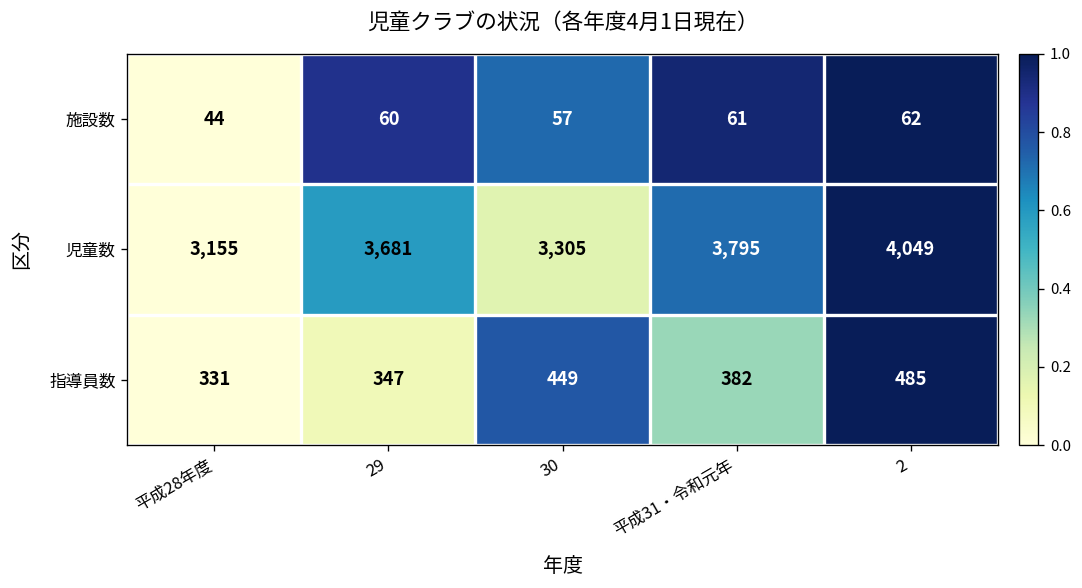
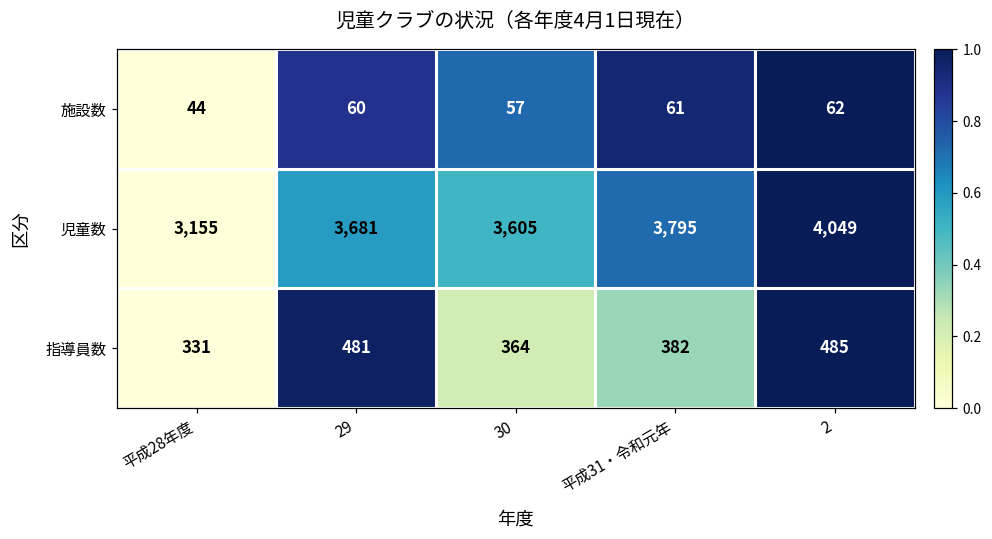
  {
    "施設数": {
      "平成28年度": "44",
      "29": "60",
      "30": "57",
      "平成31・令和元年": "61",
      "2": "62"
    },
    "児童数": {
      "平成28年度": "3,155",
      "29": "3,681",
-     "30": "3,305",
+     "30": "3,605",
      "平成31・令和元年": "3,795",
      "2": "4,049"
    },
    "指導員数": {
      "平成28年度": "331",
-     "29": "347",
-     "30": "449",
+     "29": "481",
+     "30": "364",
      "平成31・令和元年": "382",
      "2": "485"
    }
  }
